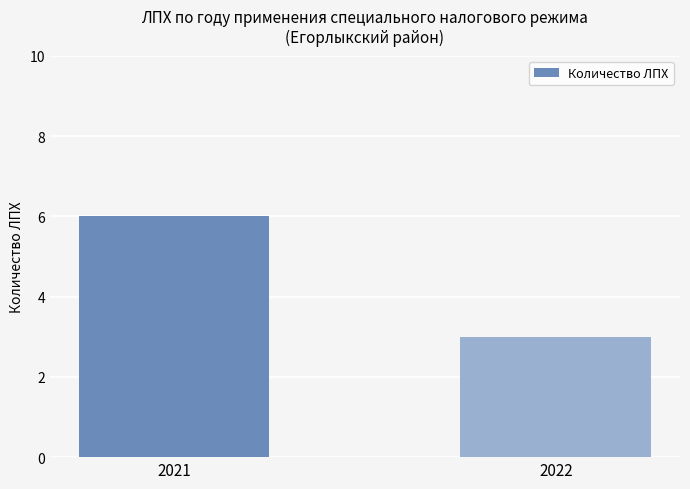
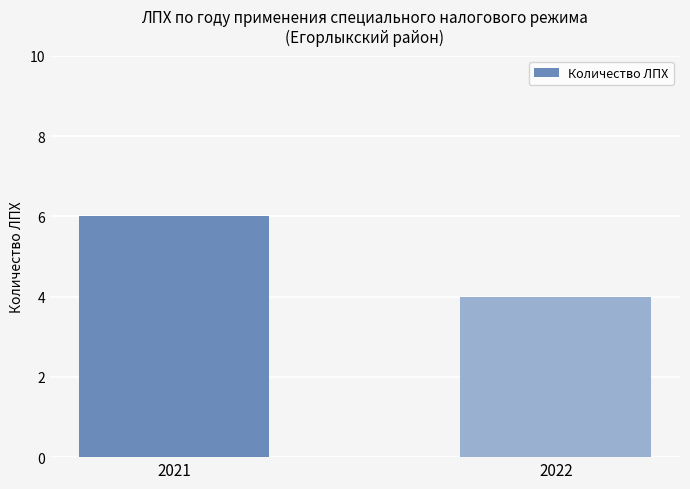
  {
    "2021": 6,
-   "2022": 3
+   "2022": 4
  }
